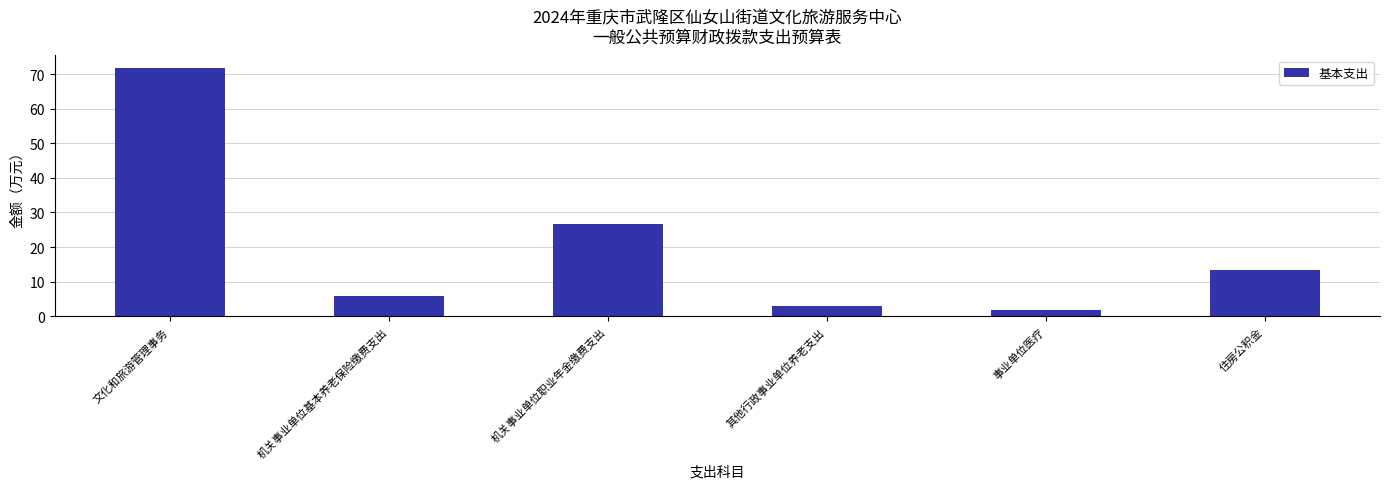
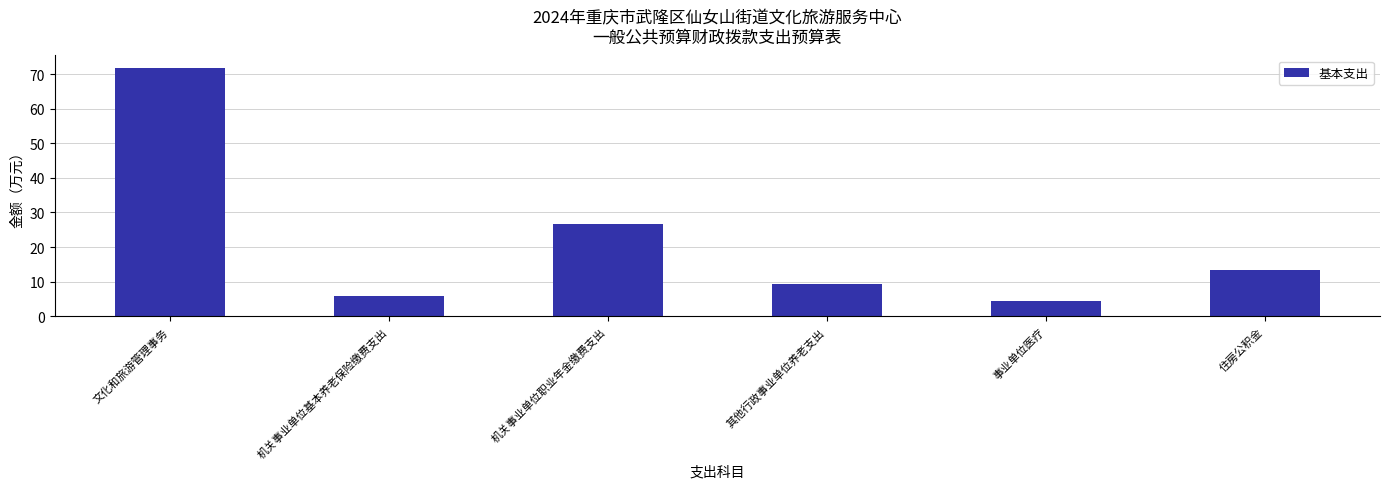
  {
    "文化和旅游管理事务": 72,
    "机关事业单位基本养老保险缴费支出": 6,
    "机关事业单位职业年金缴费支出": 27,
-   "其他行政事业单位养老支出": 3,
-   "事业单位医疗": 2,
+   "其他行政事业单位养老支出": 9,
+   "事业单位医疗": 4,
    "住房公积金": 13
  }
